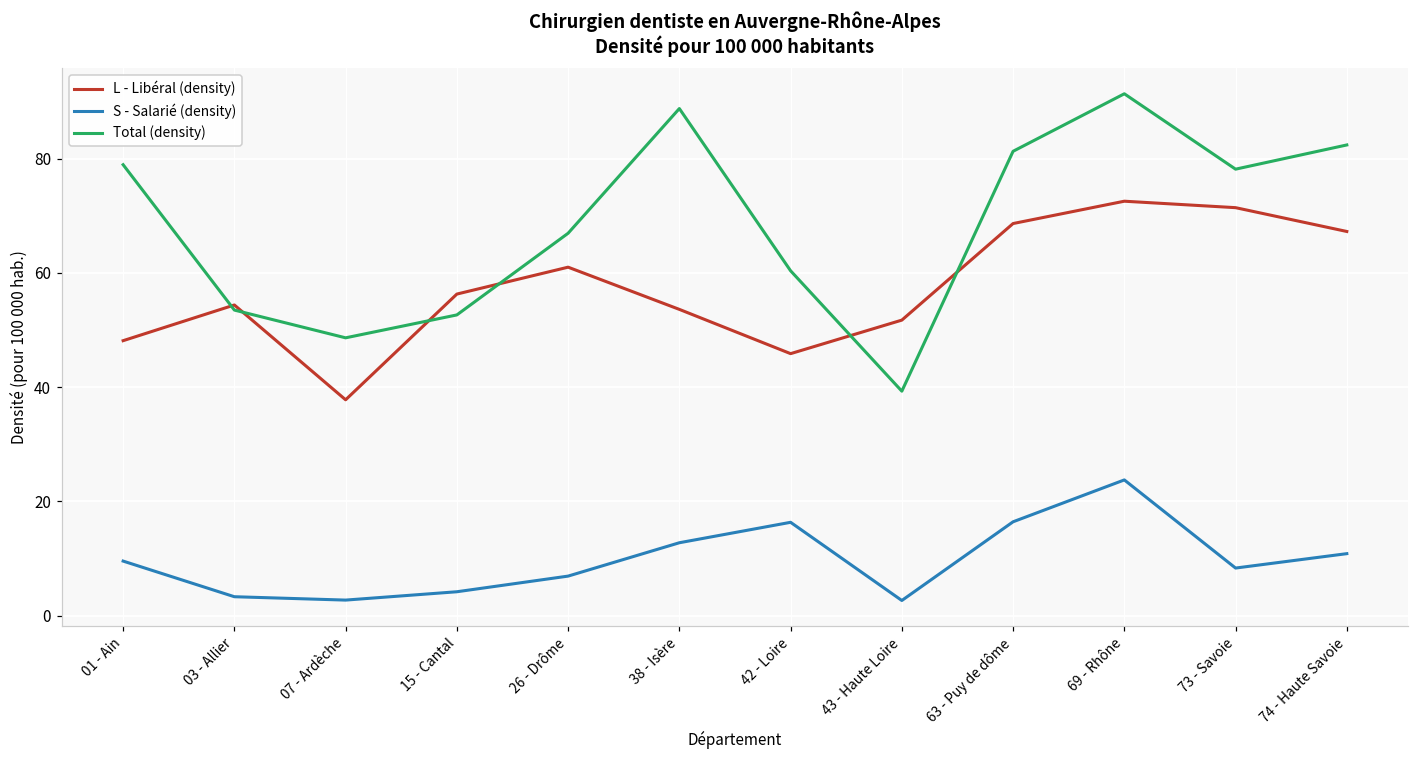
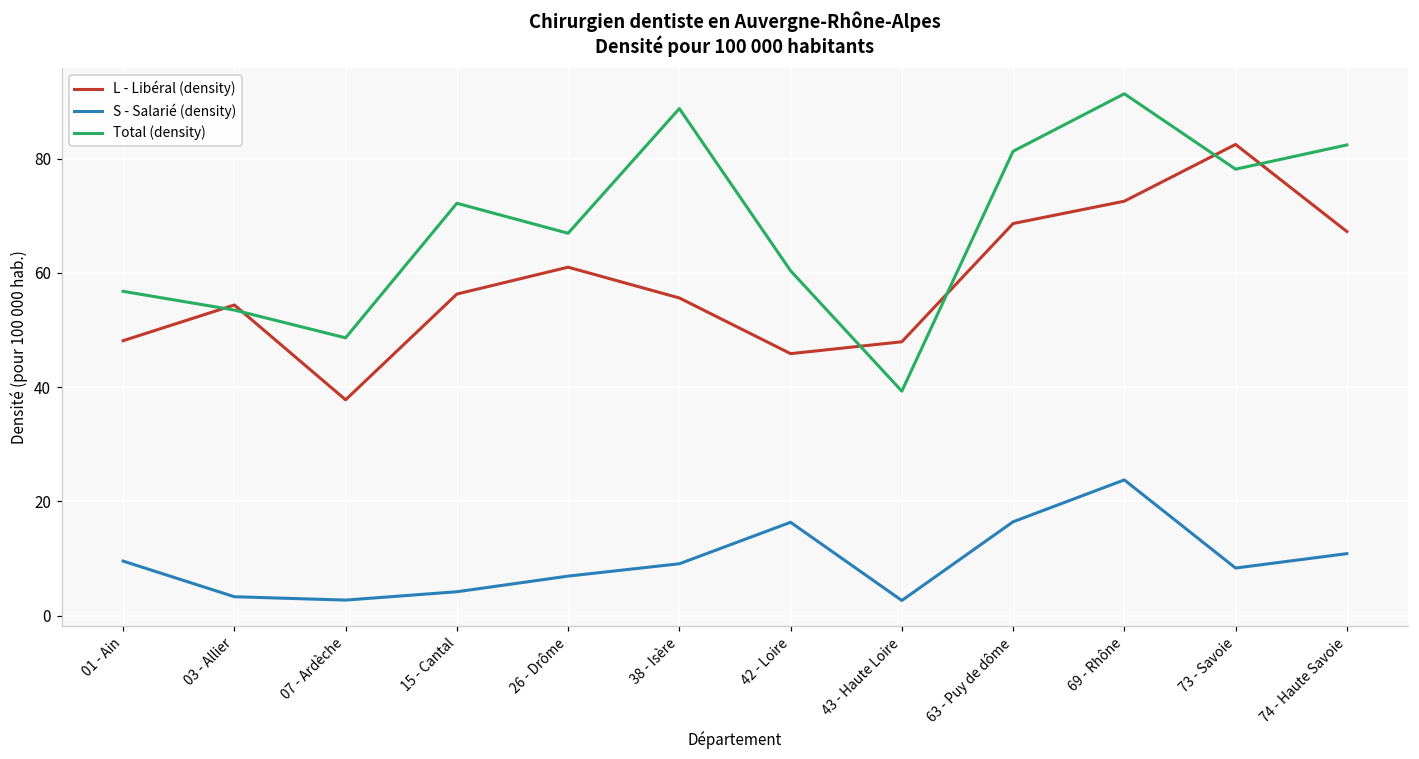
  {
    "L - Libéral (density)": {
      "01 - Ain": 48,
      "03 - Allier": 54,
      "07 - Ardèche": 38,
      "15 - Cantal": 56,
      "26 - Drôme": 61,
-     "38 - Isère": 54,
+     "38 - Isère": 56,
      "42 - Loire": 46,
-     "43 - Haute Loire": 52,
+     "43 - Haute Loire": 48,
      "63 - Puy de dôme": 69,
      "69 - Rhône": 73,
-     "73 - Savoie": 71,
+     "73 - Savoie": 82,
      "74 - Haute Savoie": 67
    },
    "S - Salarié (density)": {
      "01 - Ain": 10,
      "03 - Allier": 3,
      "07 - Ardèche": 3,
      "15 - Cantal": 4,
      "26 - Drôme": 7,
-     "38 - Isère": 13,
+     "38 - Isère": 9,
      "42 - Loire": 16,
      "43 - Haute Loire": 3,
      "63 - Puy de dôme": 16,
      "69 - Rhône": 24,
      "73 - Savoie": 8,
      "74 - Haute Savoie": 11
    },
    "Total (density)": {
-     "01 - Ain": 79,
+     "01 - Ain": 57,
      "03 - Allier": 53,
      "07 - Ardèche": 49,
-     "15 - Cantal": 53,
+     "15 - Cantal": 72,
      "26 - Drôme": 67,
      "38 - Isère": 89,
      "42 - Loire": 60,
      "43 - Haute Loire": 39,
      "63 - Puy de dôme": 81,
      "69 - Rhône": 91,
      "73 - Savoie": 78,
      "74 - Haute Savoie": 82
    }
  }
